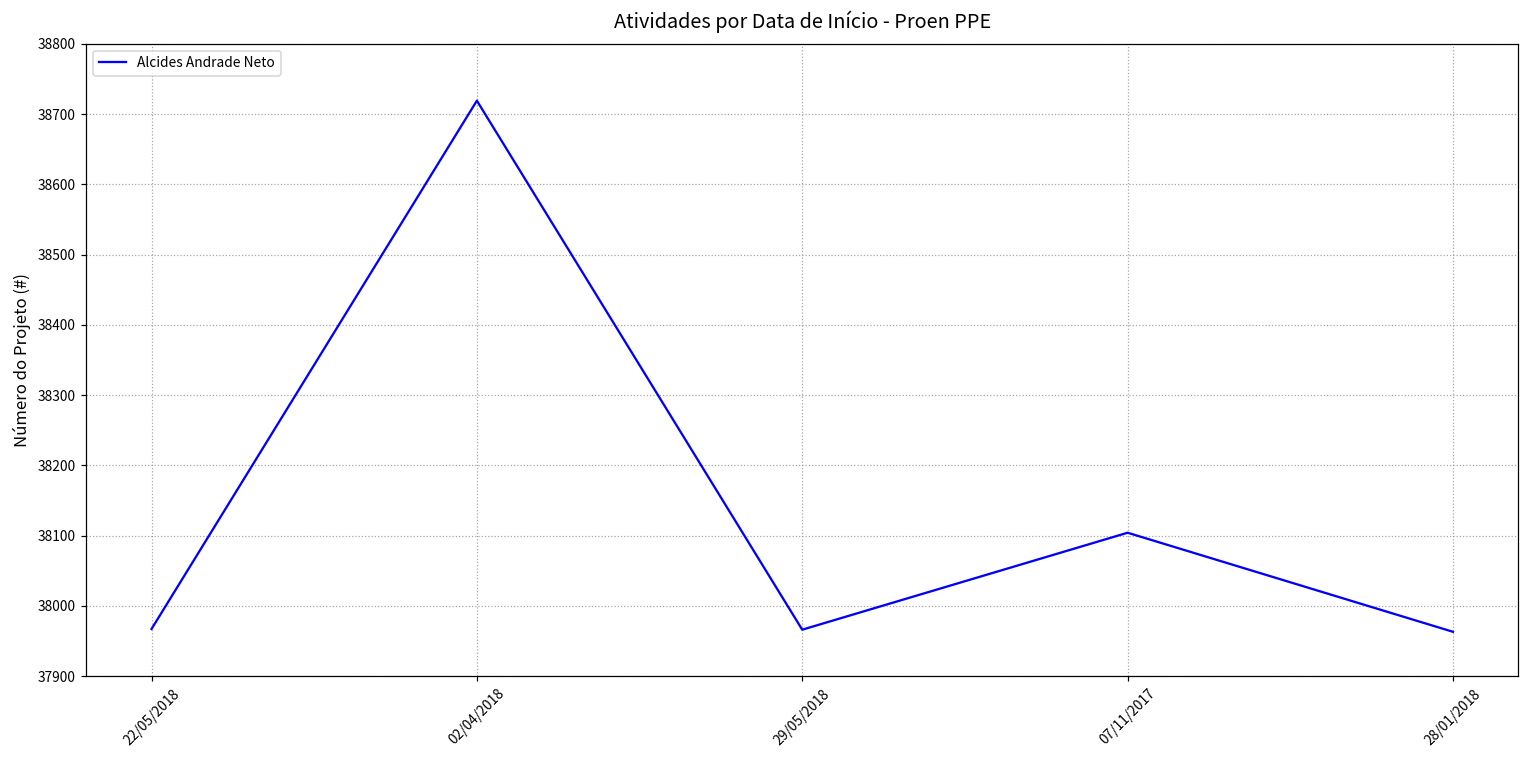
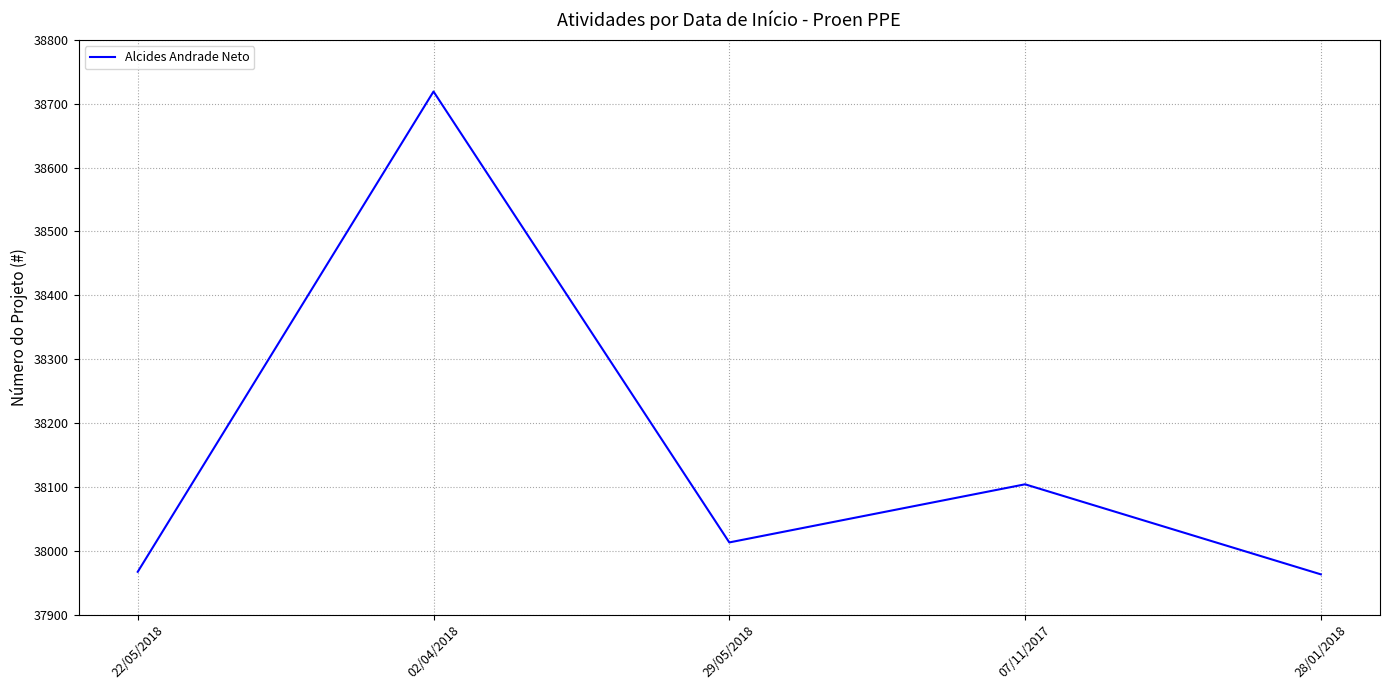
  {
    "22/05/2018": 37970,
    "02/04/2018": 38720,
-   "29/05/2018": 37970,
+   "29/05/2018": 38010,
    "07/11/2017": 38100,
    "28/01/2018": 37960
  }
